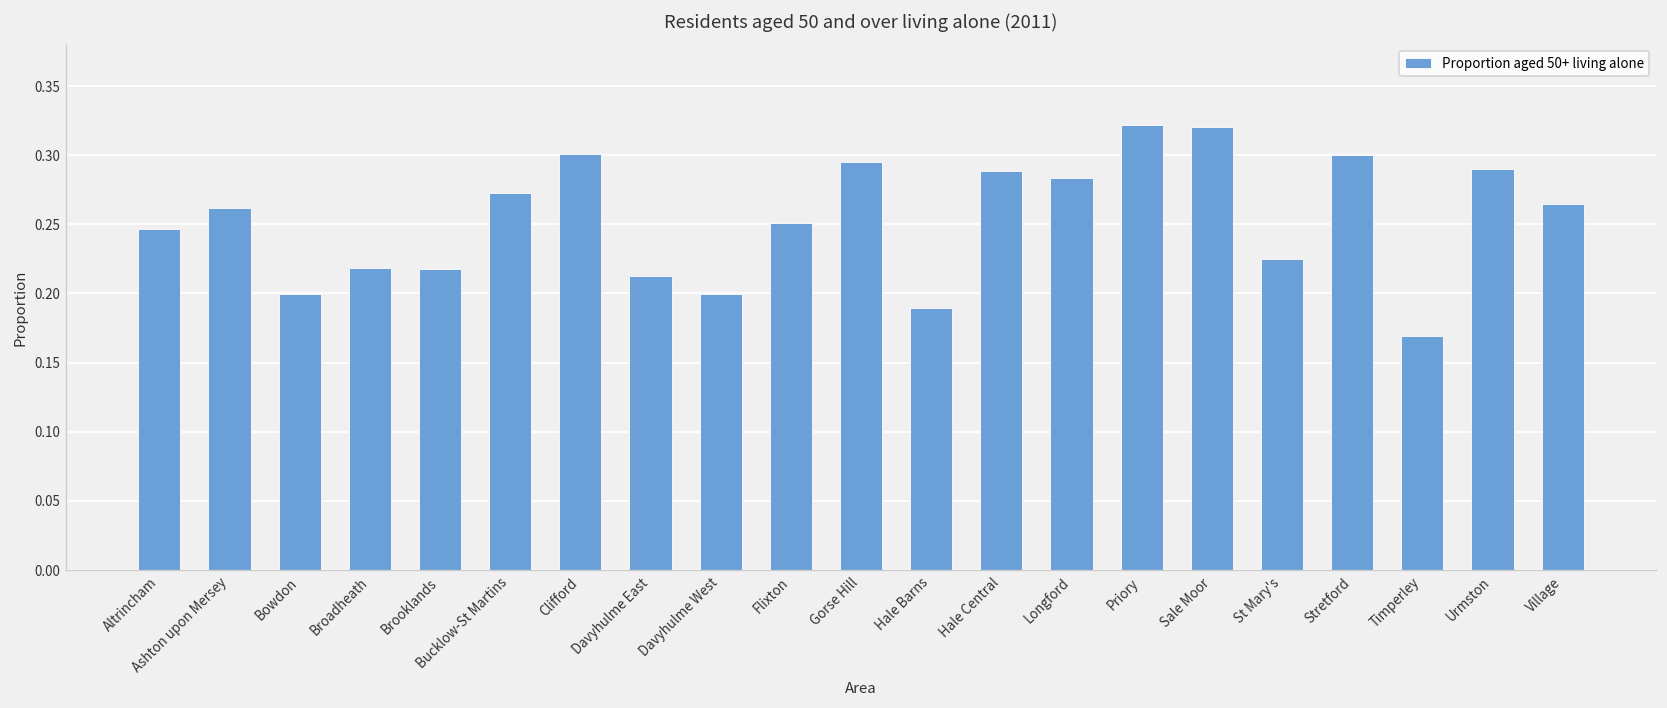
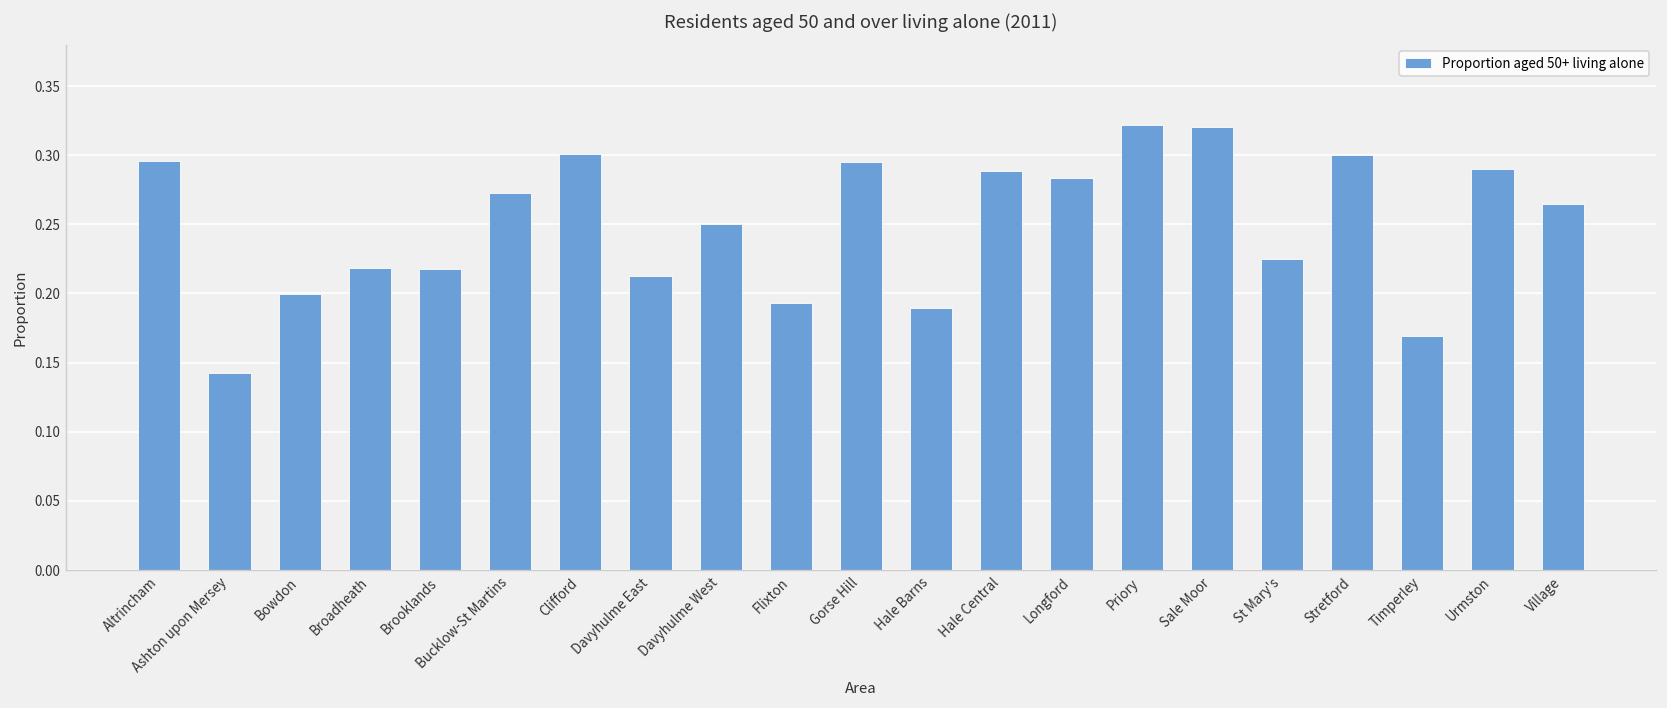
  {
-   "Altrincham": 0.247,
-   "Ashton upon Mersey": 0.262,
+   "Altrincham": 0.296,
+   "Ashton upon Mersey": 0.142,
    "Bowdon": 0.200,
    "Broadheath": 0.219,
    "Brooklands": 0.218,
    "Bucklow-St Martins": 0.273,
    "Clifford": 0.301,
    "Davyhulme East": 0.213,
-   "Davyhulme West": 0.199,
-   "Flixton": 0.251,
+   "Davyhulme West": 0.250,
+   "Flixton": 0.193,
    "Gorse Hill": 0.295,
    "Hale Barns": 0.189,
    "Hale Central": 0.289,
    "Longford": 0.284,
    "Priory": 0.322,
    "Sale Moor": 0.320,
    "St Mary's": 0.225,
    "Stretford": 0.300,
    "Timperley": 0.169,
    "Urmston": 0.290,
    "Village": 0.265
  }
